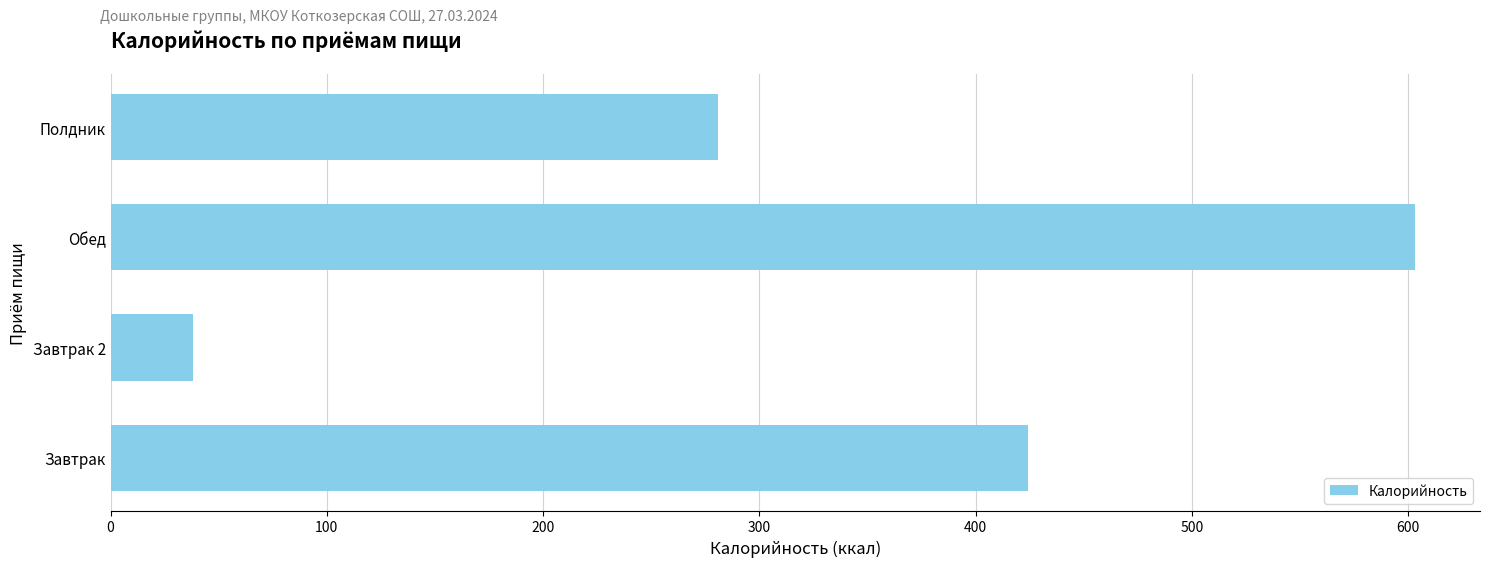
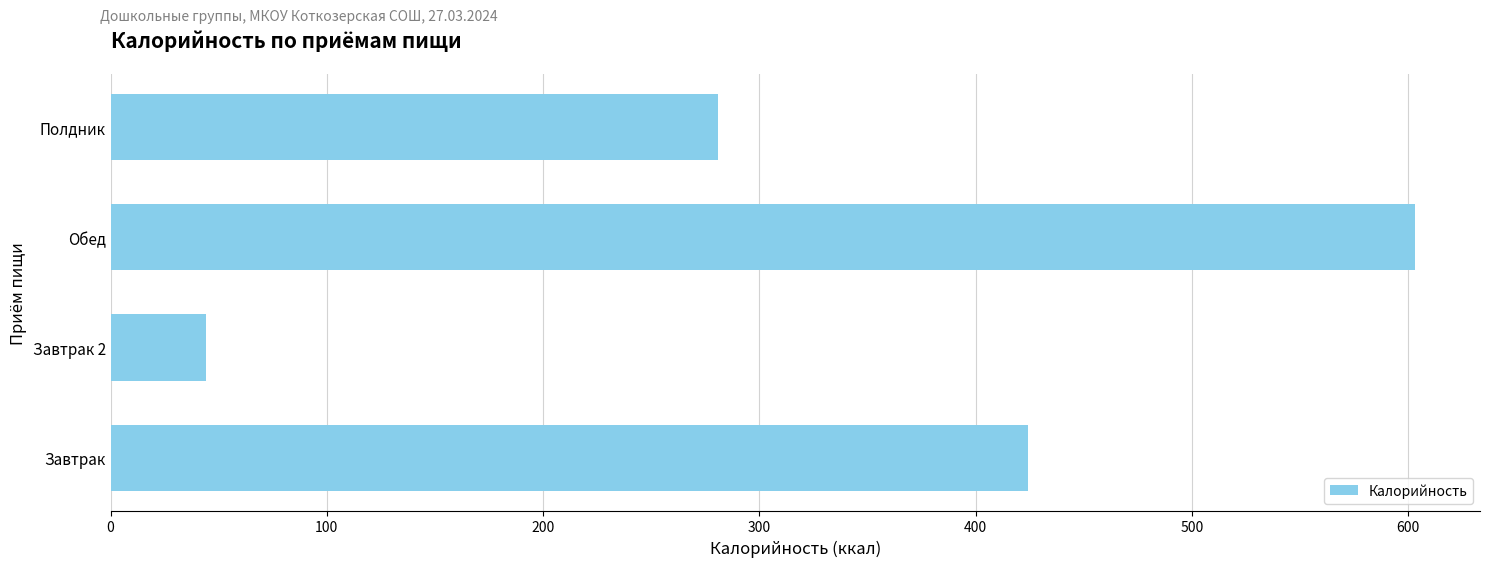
  {
    "Полдник": 281,
    "Обед": 603,
-   "Завтрак 2": 38,
+   "Завтрак 2": 44,
    "Завтрак": 424
  }
